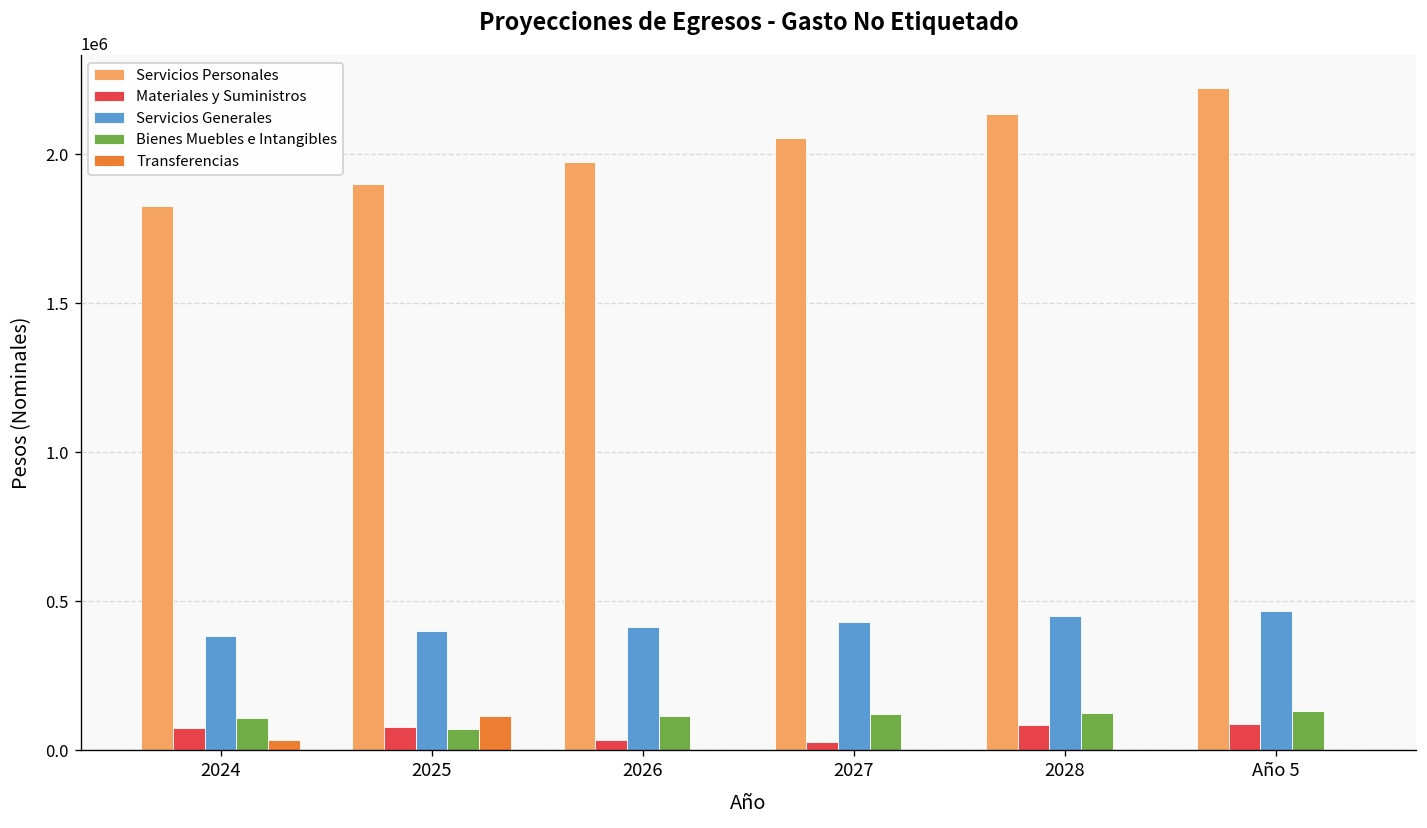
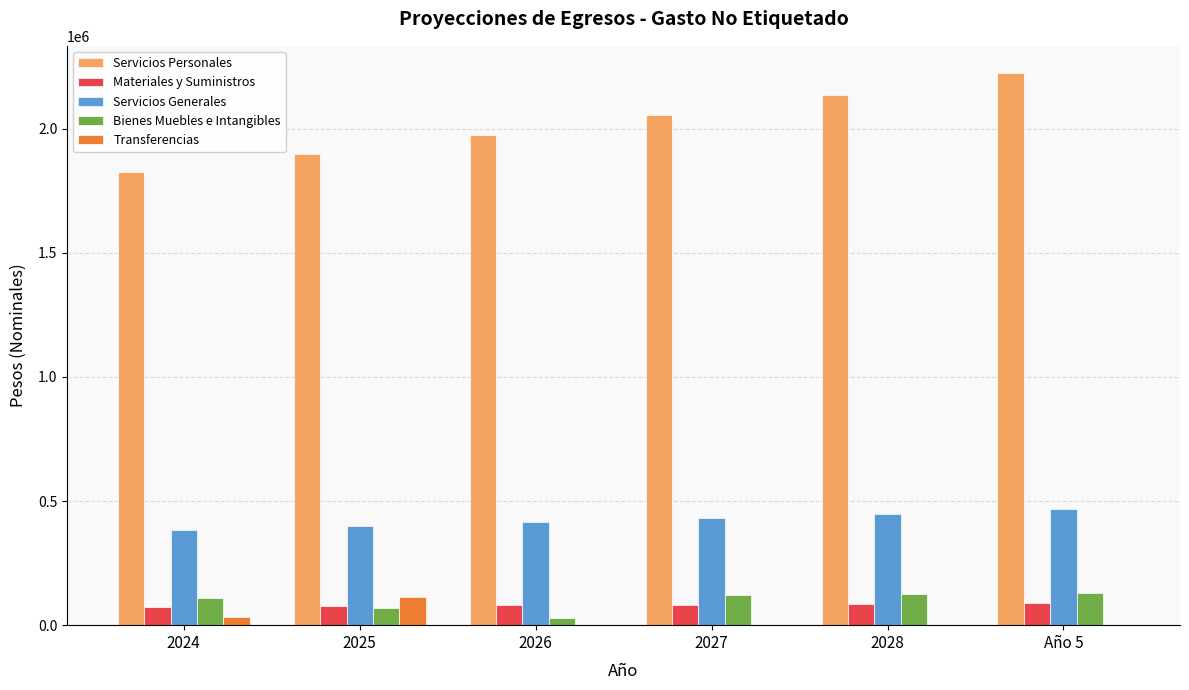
  {
    "Servicios Personales": {
      "2024": 1830000,
      "2025": 1900000,
      "2026": 1980000,
      "2027": 2050000,
      "2028": 2140000,
      "Año 5": 2220000
    },
    "Materiales y Suministros": {
      "2024": 70000,
      "2025": 80000,
-     "2026": 30000,
-     "2027": 30000,
+     "2026": 80000,
+     "2027": 80000,
      "2028": 90000,
      "Año 5": 90000
    },
    "Servicios Generales": {
      "2024": 380000,
      "2025": 400000,
      "2026": 420000,
      "2027": 430000,
      "2028": 450000,
      "Año 5": 470000
    },
    "Bienes Muebles e Intangibles": {
      "2024": 110000,
      "2025": 70000,
-     "2026": 120000,
+     "2026": 30000,
      "2027": 120000,
      "2028": 130000,
      "Año 5": 130000
    },
    "Transferencias": {
      "2024": 30000,
      "2025": 110000
    }
  }
